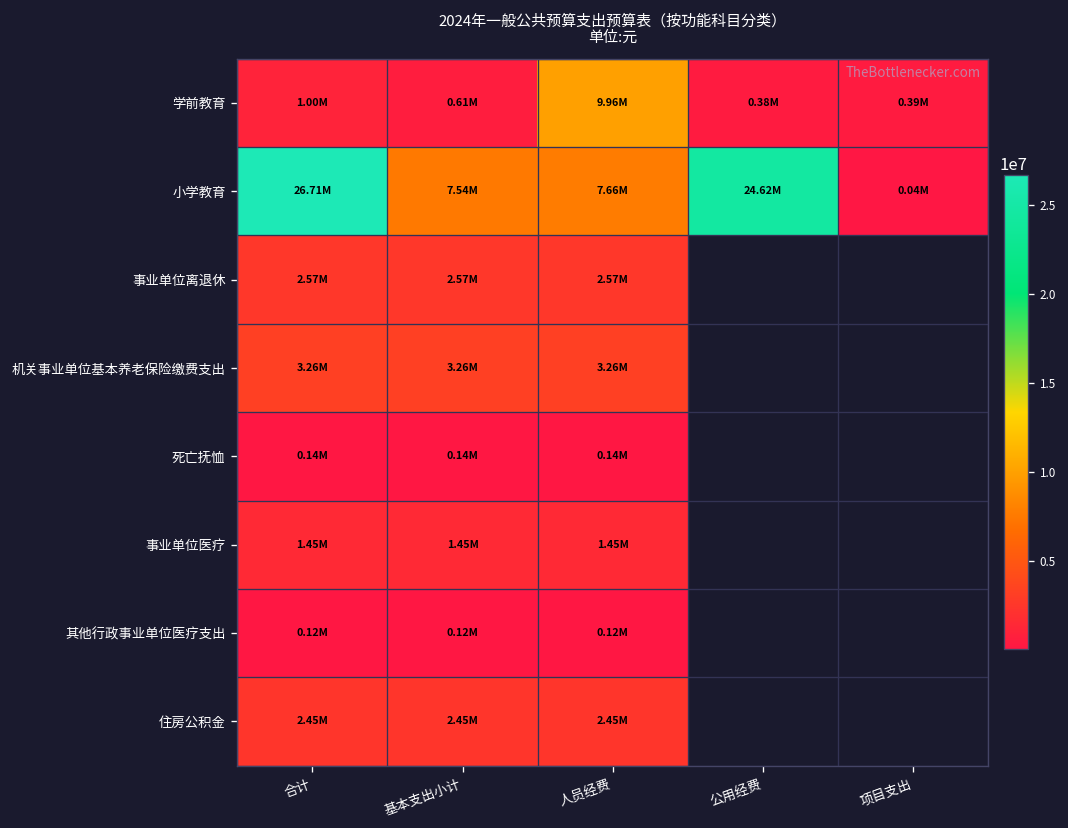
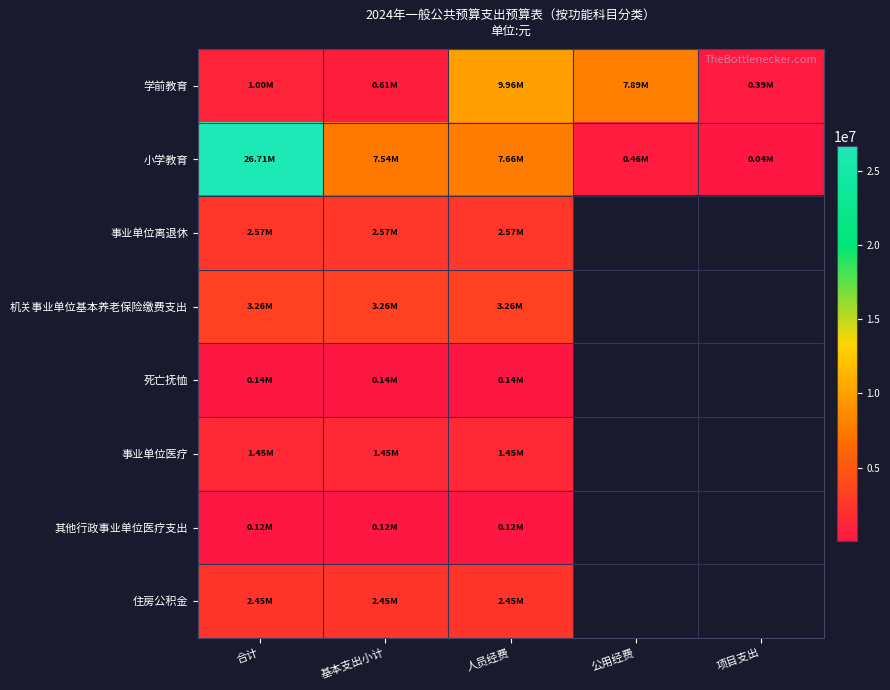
  {
    "学前教育": {
      "合计": "1.00M",
      "基本支出小计": "0.61M",
      "人员经费": "9.96M",
-     "公用经费": "0.38M"
+     "公用经费": "7.89M"
    },
    "小学教育": {
      "合计": "26.71M",
      "基本支出小计": "7.54M",
      "人员经费": "7.66M",
-     "公用经费": "24.62M",
+     "公用经费": "0.46M",
      "项目支出": "0.04M"
    },
    "事业单位离退休": {
      "合计": "2.57M",
      "基本支出小计": "2.57M",
      "人员经费": "2.57M"
    },
    "机关事业单位基本养老保险缴费支出": {
      "合计": "3.26M",
      "基本支出小计": "3.26M",
      "人员经费": "3.26M"
    },
    "死亡抚恤": {
      "合计": "0.14M",
      "基本支出小计": "0.14M",
      "人员经费": "0.14M"
    },
    "事业单位医疗": {
      "合计": "1.45M",
      "基本支出小计": "1.45M",
      "人员经费": "1.45M"
    },
    "其他行政事业单位医疗支出": {
      "合计": "0.12M",
      "基本支出小计": "0.12M",
      "人员经费": "0.12M"
    },
    "住房公积金": {
      "合计": "2.45M",
      "基本支出小计": "2.45M",
      "人员经费": "2.45M"
    }
  }
